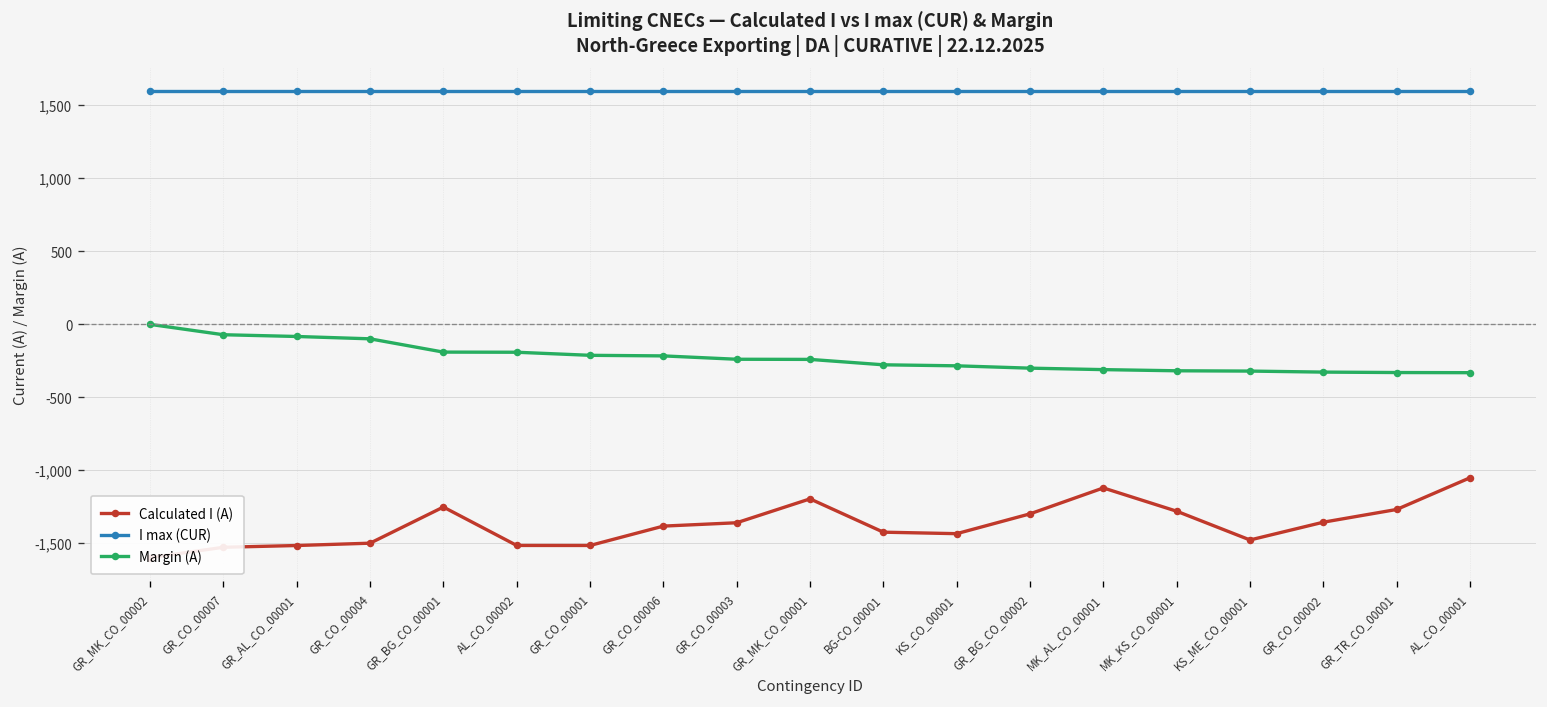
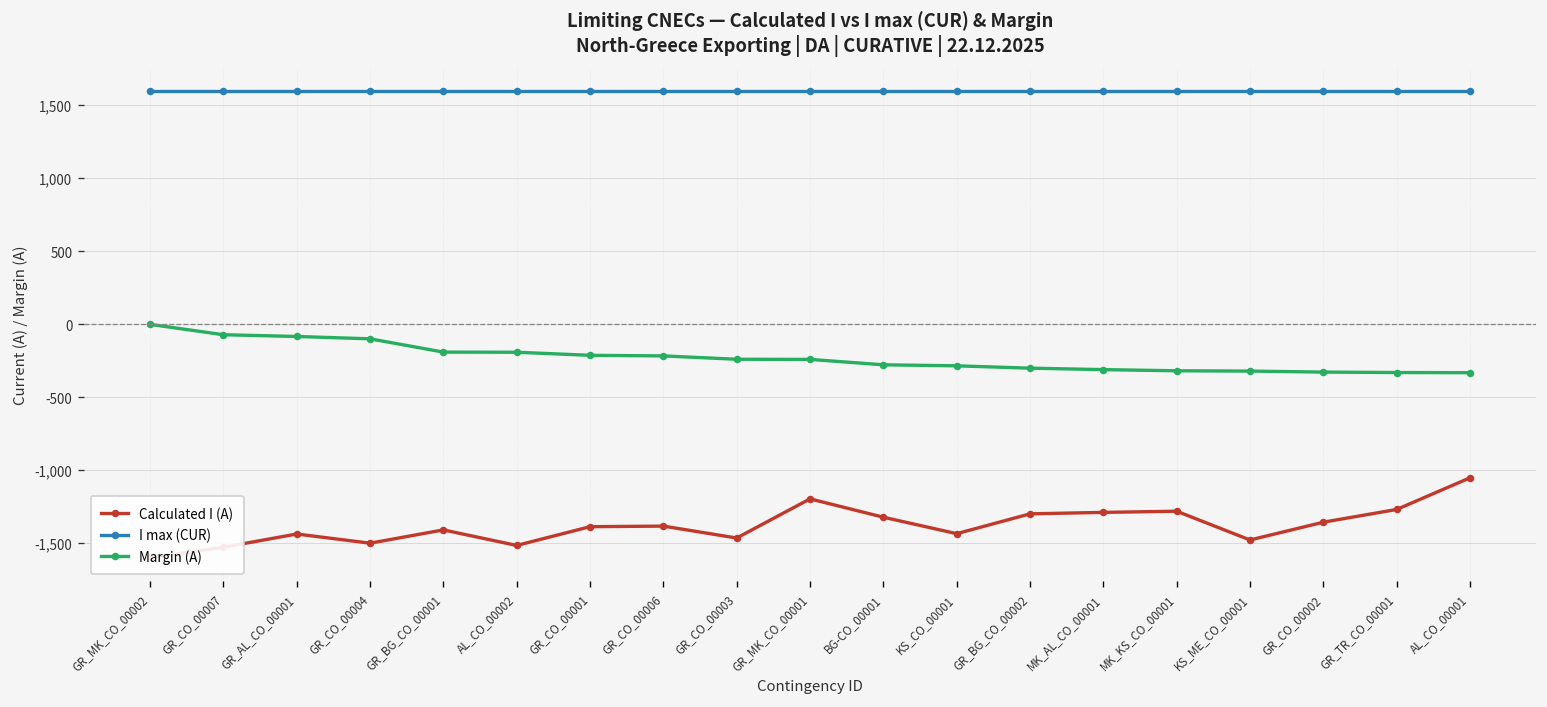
  {
    "Calculated I (A)": {
-     "GR_AL_CO_00001": "-1,520",
+     "GR_AL_CO_00001": "-1,440",
      "GR_CO_00004": "-1,500",
-     "GR_BG_CO_00001": "-1,250",
+     "GR_BG_CO_00001": "-1,410",
      "AL_CO_00002": "-1,520",
-     "GR_CO_00001": "-1,520",
+     "GR_CO_00001": "-1,390",
      "GR_CO_00006": "-1,380",
-     "GR_CO_00003": "-1,360",
+     "GR_CO_00003": "-1,460",
      "GR_MK_CO_00001": "-1,200",
-     "BG-CO_00001": "-1,420",
+     "BG-CO_00001": "-1,320",
      "KS_CO_00001": "-1,430",
      "GR_BG_CO_00002": "-1,300",
-     "MK_AL_CO_00001": "-1,120",
+     "MK_AL_CO_00001": "-1,290",
      "MK_KS_CO_00001": "-1,280",
      "KS_ME_CO_00001": "-1,480",
      "GR_CO_00002": "-1,360",
      "GR_TR_CO_00001": "-1,270",
      "AL_CO_00001": "-1,050"
    },
    "I max (CUR)": {
      "GR_MK_CO_00002": "1,600",
      "GR_CO_00007": "1,600",
      "GR_AL_CO_00001": "1,600",
      "GR_CO_00004": "1,600",
      "GR_BG_CO_00001": "1,600",
      "AL_CO_00002": "1,600",
      "GR_CO_00001": "1,600",
      "GR_CO_00006": "1,600",
      "GR_CO_00003": "1,600",
      "GR_MK_CO_00001": "1,600",
      "BG-CO_00001": "1,600",
      "KS_CO_00001": "1,600",
      "GR_BG_CO_00002": "1,600",
      "MK_AL_CO_00001": "1,600",
      "MK_KS_CO_00001": "1,600",
      "KS_ME_CO_00001": "1,600",
      "GR_CO_00002": "1,600",
      "GR_TR_CO_00001": "1,600",
      "AL_CO_00001": "1,600"
    },
    "Margin (A)": {
      "GR_MK_CO_00002": "0",
      "GR_CO_00007": "-70",
      "GR_AL_CO_00001": "-80",
      "GR_CO_00004": "-100",
      "GR_BG_CO_00001": "-190",
      "AL_CO_00002": "-190",
      "GR_CO_00001": "-210",
      "GR_CO_00006": "-220",
      "GR_CO_00003": "-240",
      "GR_MK_CO_00001": "-240",
      "BG-CO_00001": "-280",
      "KS_CO_00001": "-290",
      "GR_BG_CO_00002": "-300",
      "MK_AL_CO_00001": "-310",
      "MK_KS_CO_00001": "-320",
      "KS_ME_CO_00001": "-320",
      "GR_CO_00002": "-330",
      "GR_TR_CO_00001": "-330",
      "AL_CO_00001": "-330"
    }
  }
